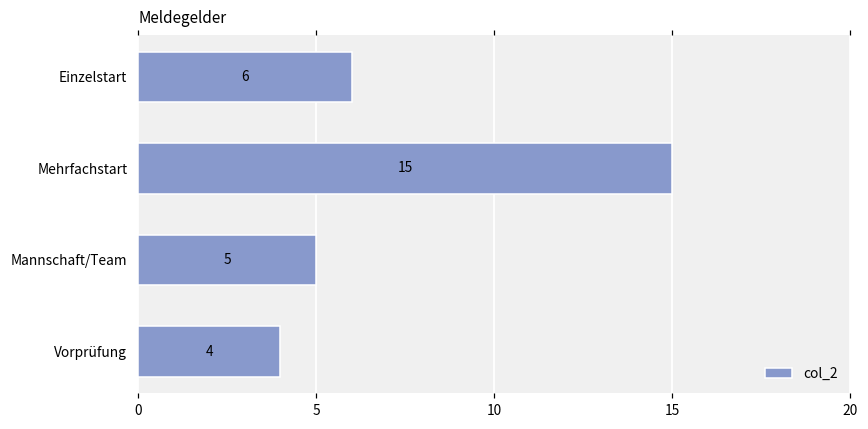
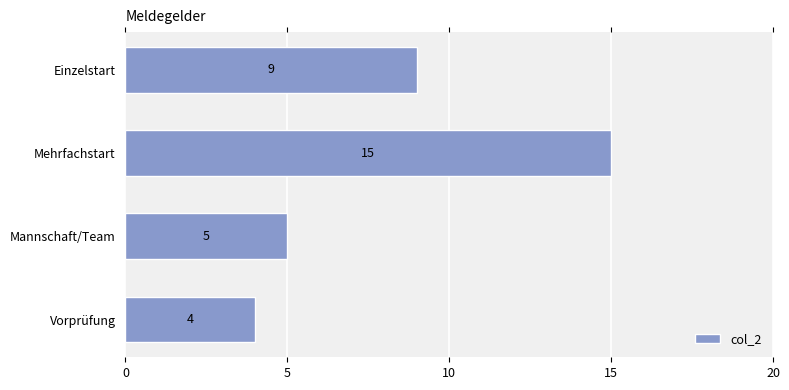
  {
-   "Einzelstart": 6,
+   "Einzelstart": 9,
    "Mehrfachstart": 15,
    "Mannschaft/Team": 5,
    "Vorprüfung": 4
  }
